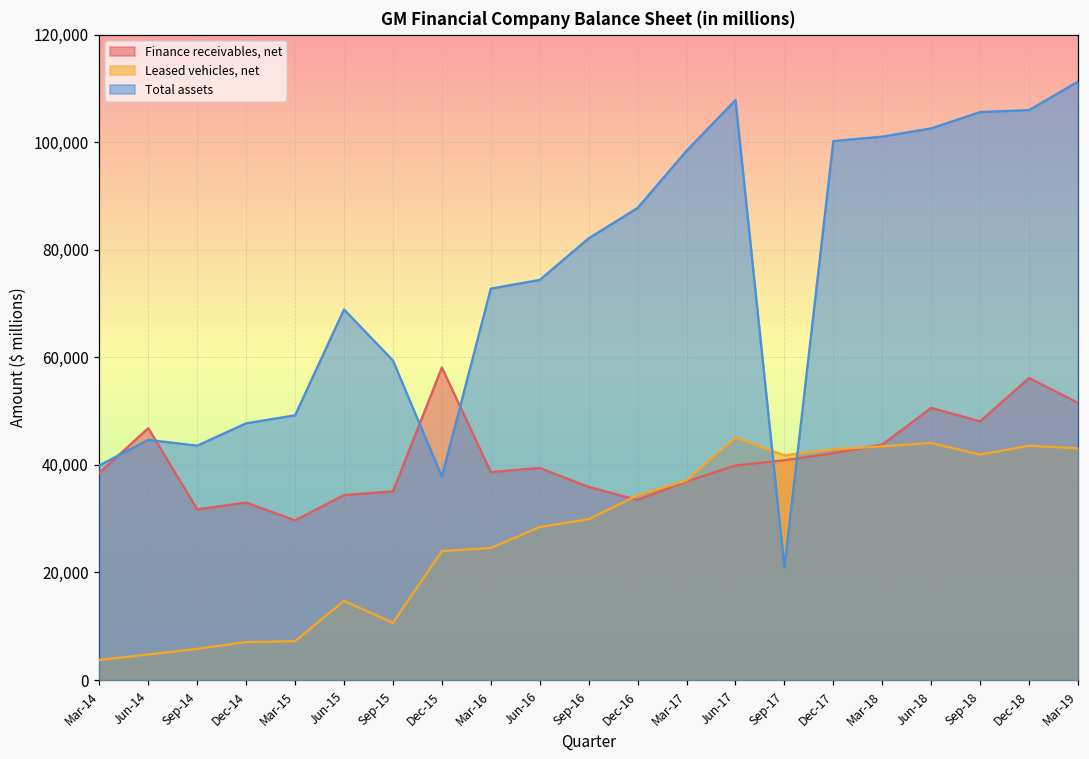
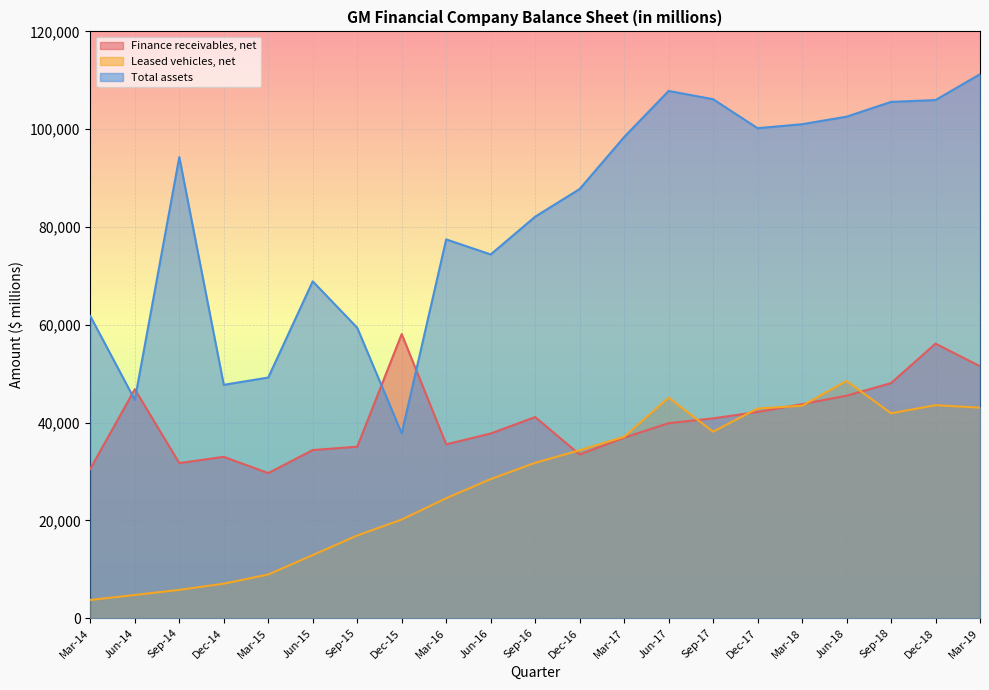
  {
    "Finance receivables, net": {
-     "Mar-14": "39,000",
+     "Mar-14": "31,000",
      "Jun-14": "47,000",
      "Sep-14": "32,000",
      "Dec-14": "33,000",
      "Mar-15": "30,000",
      "Jun-15": "34,000",
      "Sep-15": "35,000",
      "Dec-15": "58,000",
-     "Mar-16": "39,000",
-     "Jun-16": "39,000",
-     "Sep-16": "36,000",
+     "Mar-16": "36,000",
+     "Jun-16": "38,000",
+     "Sep-16": "41,000",
      "Dec-16": "33,000",
      "Jun-17": "40,000",
      "Sep-17": "41,000",
      "Dec-17": "42,000",
-     "Jun-18": "51,000",
+     "Jun-18": "46,000",
      "Sep-18": "48,000",
      "Dec-18": "56,000",
      "Mar-19": "52,000"
    },
    "Leased vehicles, net": {
      "Mar-14": "4,000",
      "Jun-14": "5,000",
      "Sep-14": "6,000",
      "Dec-14": "7,000",
-     "Mar-15": "7,000",
-     "Jun-15": "15,000",
-     "Sep-15": "11,000",
-     "Dec-15": "24,000",
+     "Mar-15": "9,000",
+     "Jun-15": "13,000",
+     "Sep-15": "17,000",
+     "Dec-15": "20,000",
      "Mar-16": "25,000",
      "Jun-16": "28,000",
-     "Sep-16": "30,000",
+     "Sep-16": "32,000",
      "Dec-16": "34,000",
      "Jun-17": "45,000",
-     "Sep-17": "42,000",
+     "Sep-17": "38,000",
      "Dec-17": "43,000",
-     "Jun-18": "44,000",
+     "Jun-18": "49,000",
      "Sep-18": "42,000",
      "Dec-18": "44,000",
      "Mar-19": "43,000"
    },
    "Total assets": {
-     "Mar-14": "40,000",
+     "Mar-14": "62,000",
      "Jun-14": "45,000",
-     "Sep-14": "44,000",
+     "Sep-14": "94,000",
      "Dec-14": "48,000",
      "Mar-15": "49,000",
      "Jun-15": "69,000",
      "Sep-15": "59,000",
      "Dec-15": "38,000",
-     "Mar-16": "73,000",
+     "Mar-16": "77,000",
      "Jun-16": "74,000",
      "Sep-16": "82,000",
      "Dec-16": "88,000",
      "Mar-17": "98,000",
      "Jun-17": "108,000",
-     "Sep-17": "21,000",
+     "Sep-17": "106,000",
      "Dec-17": "100,000",
      "Mar-18": "101,000",
      "Jun-18": "103,000",
      "Sep-18": "106,000",
      "Dec-18": "106,000",
      "Mar-19": "111,000"
    }
  }
